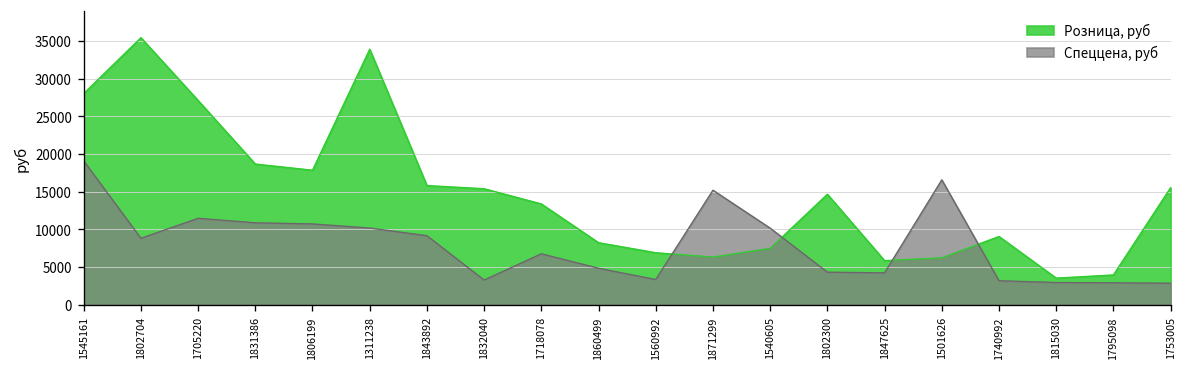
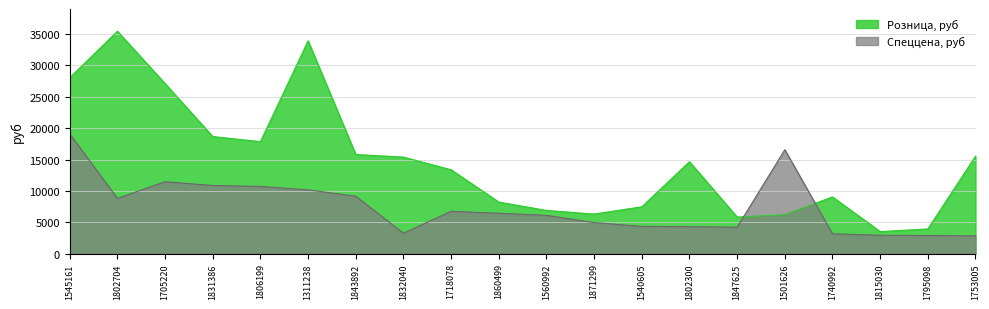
  {
    "Розница, руб": {
      "1545161": 28000,
      "1802704": 35000,
      "1705220": 27000,
      "1831386": 19000,
      "1806199": 18000,
      "1311238": 34000,
      "1843892": 16000,
      "1832040": 15000,
      "1718078": 13000,
      "1860499": 8000,
      "1560992": 7000,
      "1871299": 6000,
      "1540605": 7000,
      "1802300": 15000,
      "1847625": 6000,
      "1501626": 6000,
      "1740992": 9000,
      "1815030": 4000,
      "1795098": 4000,
      "1753005": 16000
    },
    "Спеццена, руб": {
      "1545161": 19000,
      "1802704": 9000,
      "1705220": 11000,
      "1831386": 11000,
      "1806199": 11000,
      "1311238": 10000,
      "1843892": 9000,
      "1832040": 3000,
      "1718078": 7000,
-     "1860499": 5000,
-     "1560992": 3000,
-     "1871299": 15000,
-     "1540605": 10000,
+     "1860499": 6000,
+     "1560992": 6000,
+     "1871299": 5000,
+     "1540605": 4000,
      "1802300": 4000,
      "1847625": 4000,
      "1501626": 17000,
      "1740992": 3000,
      "1815030": 3000,
      "1795098": 3000,
      "1753005": 3000
    }
  }
